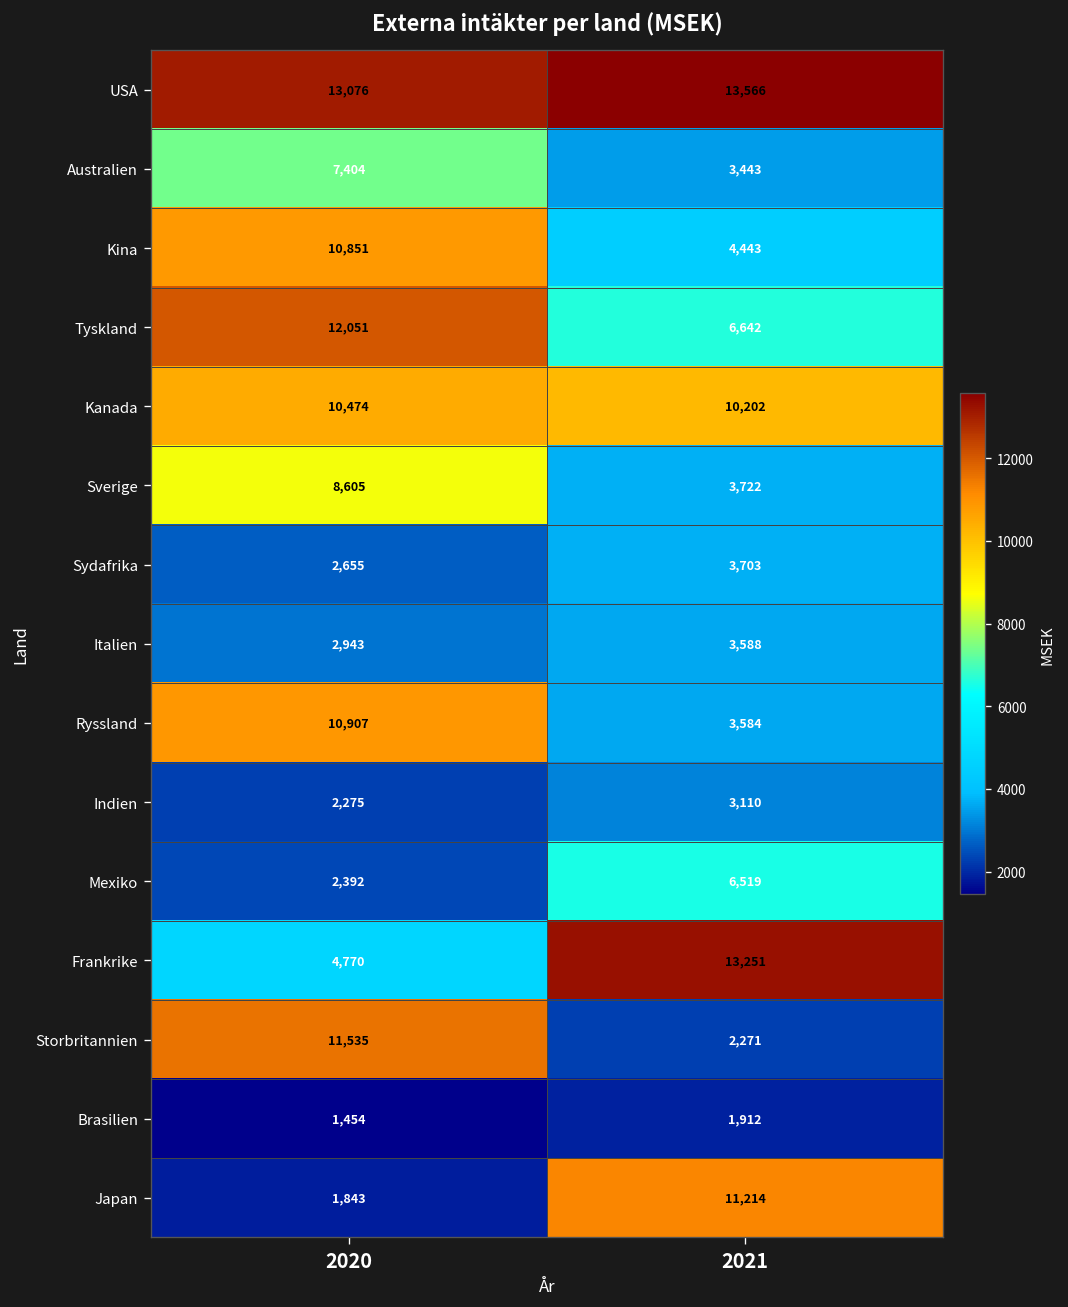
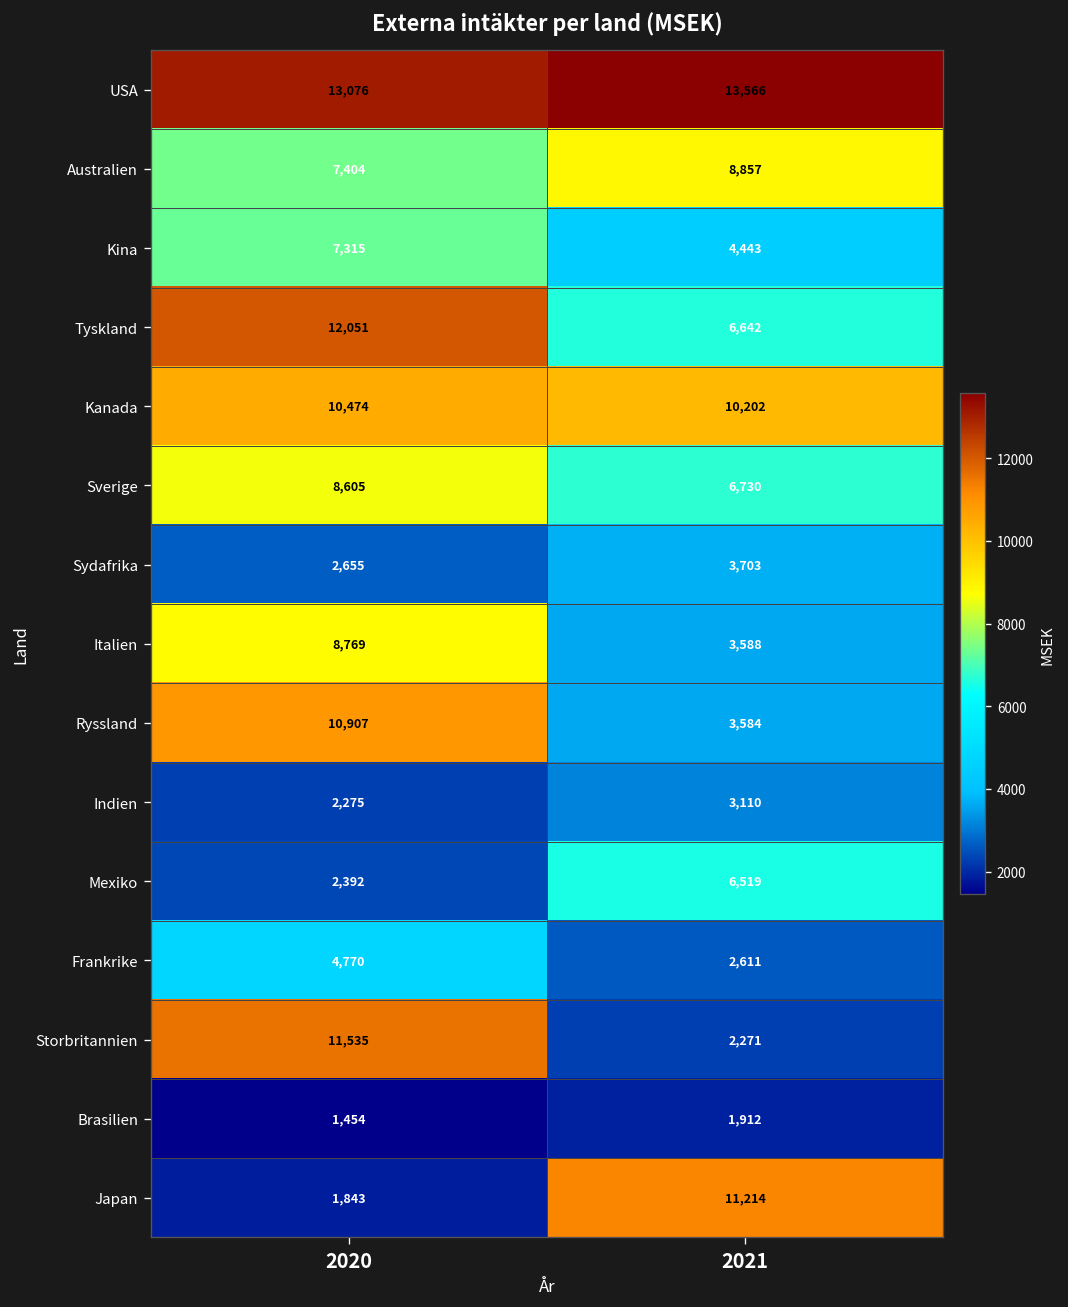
  {
    "USA": {
      "2020": "13,076",
      "2021": "13,566"
    },
    "Australien": {
      "2020": "7,404",
-     "2021": "3,443"
+     "2021": "8,857"
    },
    "Kina": {
-     "2020": "10,851",
+     "2020": "7,315",
      "2021": "4,443"
    },
    "Tyskland": {
      "2020": "12,051",
      "2021": "6,642"
    },
    "Kanada": {
      "2020": "10,474",
      "2021": "10,202"
    },
    "Sverige": {
      "2020": "8,605",
-     "2021": "3,722"
+     "2021": "6,730"
    },
    "Sydafrika": {
      "2020": "2,655",
      "2021": "3,703"
    },
    "Italien": {
-     "2020": "2,943",
+     "2020": "8,769",
      "2021": "3,588"
    },
    "Ryssland": {
      "2020": "10,907",
      "2021": "3,584"
    },
    "Indien": {
      "2020": "2,275",
      "2021": "3,110"
    },
    "Mexiko": {
      "2020": "2,392",
      "2021": "6,519"
    },
    "Frankrike": {
      "2020": "4,770",
-     "2021": "13,251"
+     "2021": "2,611"
    },
    "Storbritannien": {
      "2020": "11,535",
      "2021": "2,271"
    },
    "Brasilien": {
      "2020": "1,454",
      "2021": "1,912"
    },
    "Japan": {
      "2020": "1,843",
      "2021": "11,214"
    }
  }
